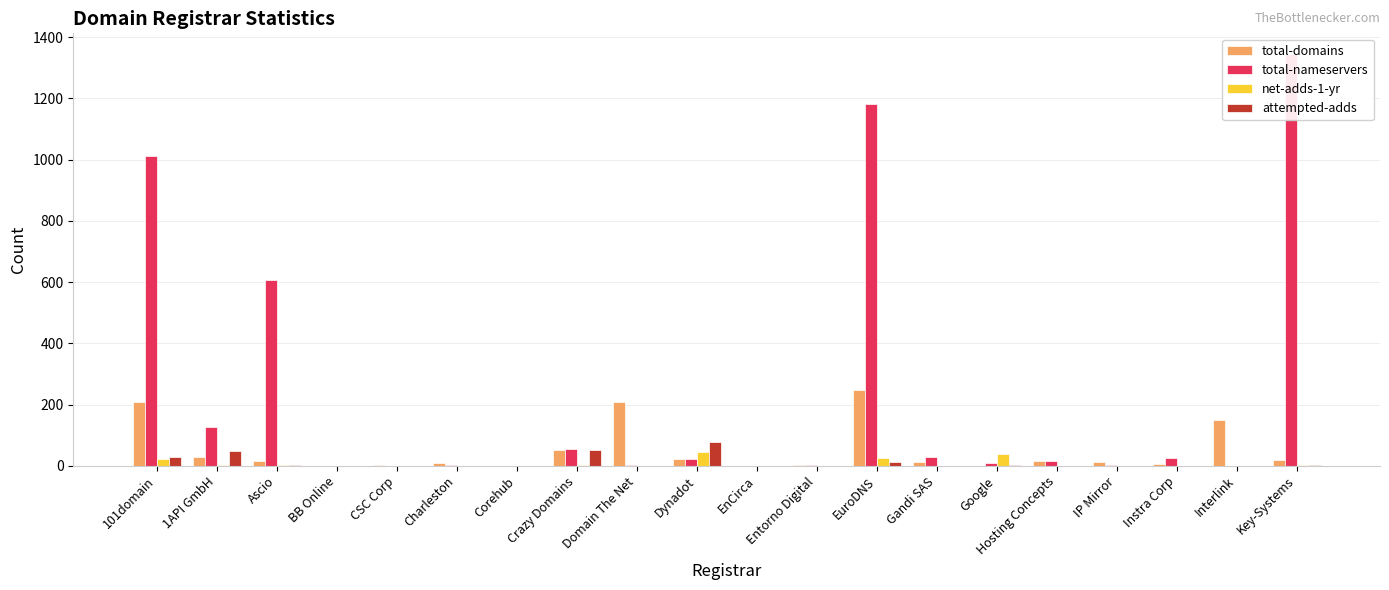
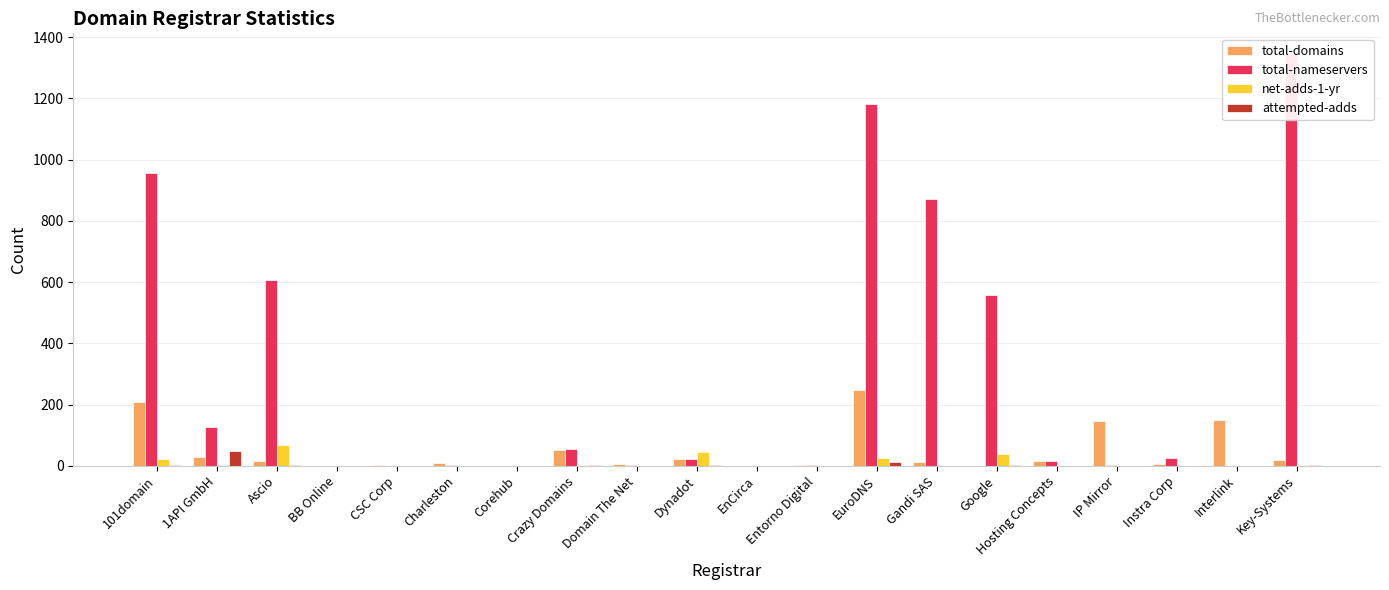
  {
    "total-domains": {
      "101domain": 210,
      "1API GmbH": 30,
      "Ascio": 20,
      "BB Online": 0,
      "Corehub": 0,
      "Crazy Domains": 50,
-     "Domain The Net": 210,
+     "Domain The Net": 10,
      "Dynadot": 20,
      "EnCirca": 0,
      "EuroDNS": 250,
      "Gandi SAS": 10,
      "Google": 0,
      "Hosting Concepts": 20,
-     "IP Mirror": 10,
+     "IP Mirror": 150,
      "Interlink": 150,
      "Key-Systems": 20
    },
    "total-nameservers": {
-     "101domain": 1010,
+     "101domain": 960,
      "1API GmbH": 130,
      "Ascio": 610,
      "BB Online": 0,
      "CSC Corp": 0,
      "Corehub": 0,
      "Crazy Domains": 50,
      "Dynadot": 20,
      "EnCirca": 0,
      "EuroDNS": 1180,
-     "Gandi SAS": 30,
-     "Google": 10,
+     "Gandi SAS": 870,
+     "Google": 560,
      "Hosting Concepts": 20,
      "Instra Corp": 20,
      "Interlink": 0
    },
    "net-adds-1-yr": {
      "101domain": 20,
-     "Ascio": 0,
+     "Ascio": 70,
      "BB Online": 0,
      "CSC Corp": 0,
      "Charleston": 0,
      "Corehub": 0,
      "Domain The Net": 0,
      "Dynadot": 40,
      "EnCirca": 0,
      "Entorno Digital": 0,
      "EuroDNS": 30,
      "Gandi SAS": 0,
      "Google": 40,
      "Hosting Concepts": 0,
      "IP Mirror": 0,
      "Instra Corp": 0,
      "Interlink": 0
    },
    "attempted-adds": {
-     "101domain": 30,
+     "101domain": 0,
      "1API GmbH": 50,
      "BB Online": 0,
      "CSC Corp": 0,
      "Charleston": 0,
      "Corehub": 0,
-     "Crazy Domains": 50,
+     "Crazy Domains": 0,
      "Domain The Net": 0,
-     "Dynadot": 80,
+     "Dynadot": 0,
      "EnCirca": 0,
      "Entorno Digital": 0,
      "EuroDNS": 10,
      "Gandi SAS": 0,
      "Hosting Concepts": 0,
      "IP Mirror": 0,
      "Instra Corp": 0,
      "Interlink": 0
    }
  }
